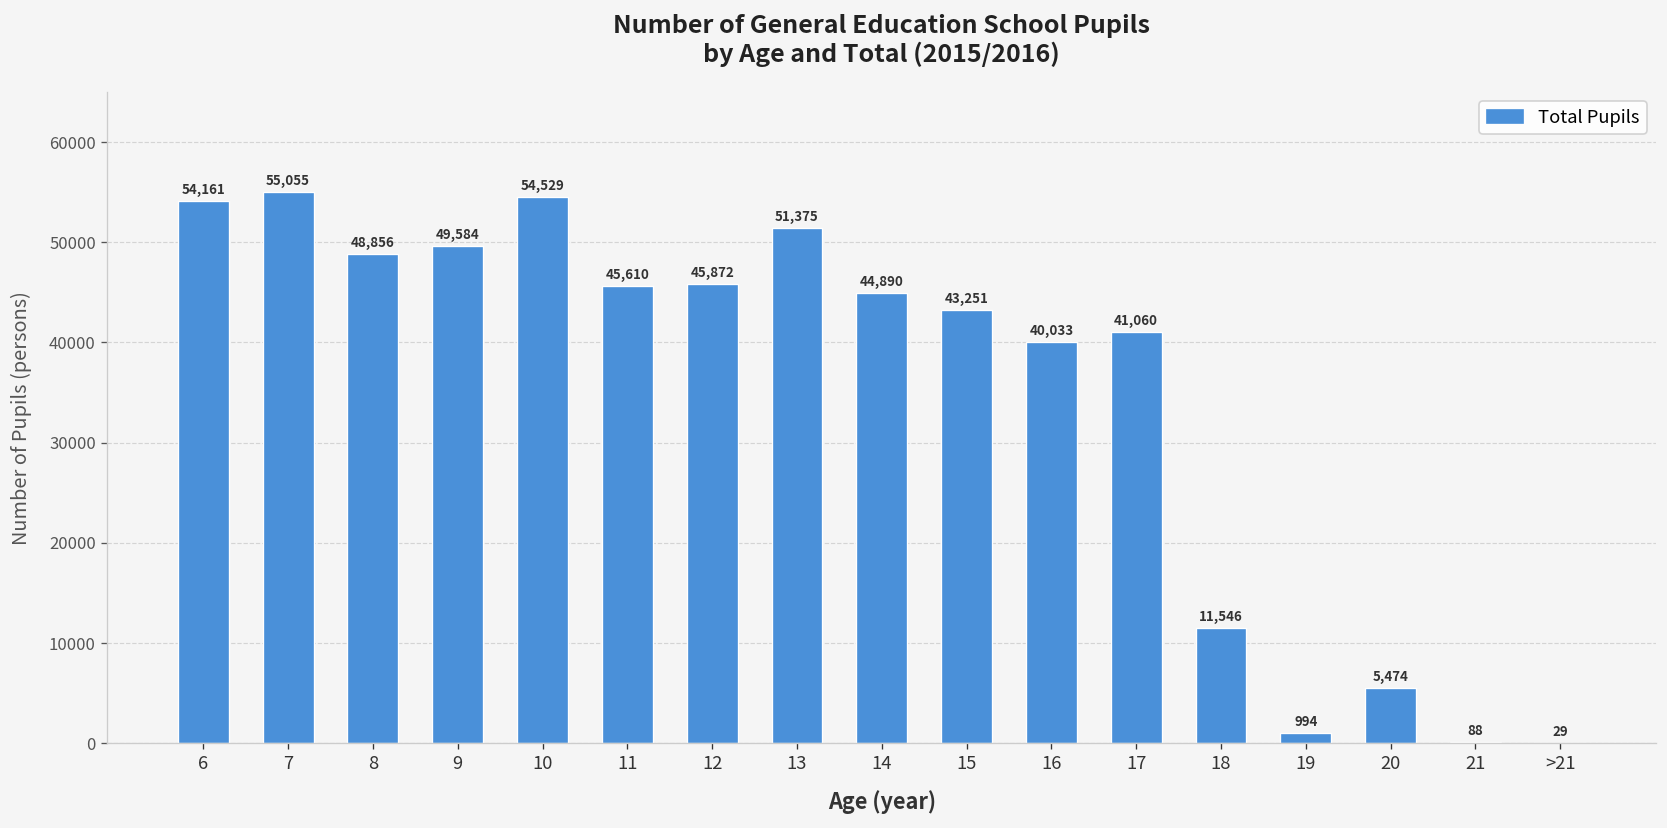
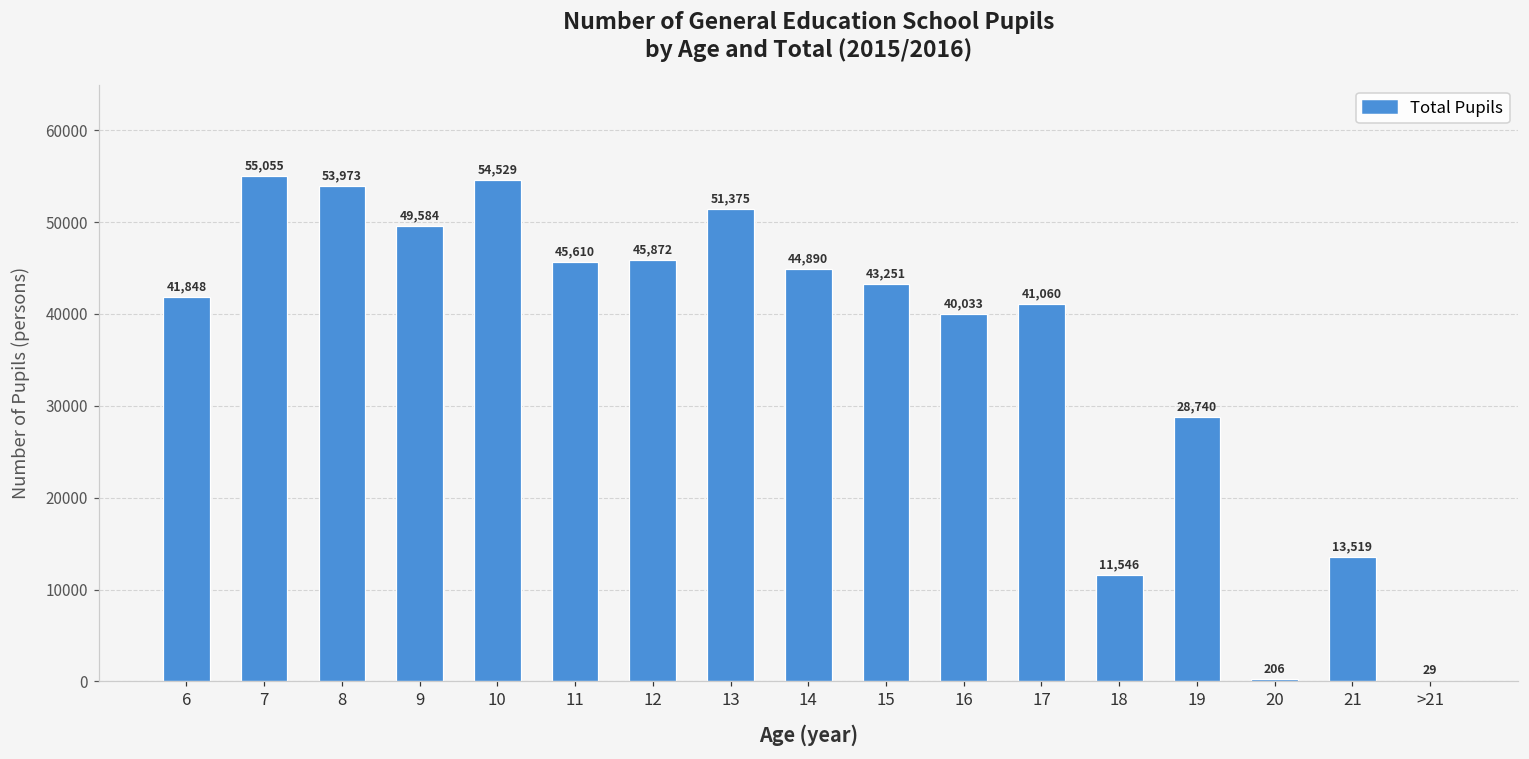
  {
-   "6": "54,161",
+   "6": "41,848",
    "7": "55,055",
-   "8": "48,856",
+   "8": "53,973",
    "9": "49,584",
    "10": "54,529",
    "11": "45,610",
    "12": "45,872",
    "13": "51,375",
    "14": "44,890",
    "15": "43,251",
    "16": "40,033",
    "17": "41,060",
    "18": "11,546",
-   "19": "994",
-   "20": "5,474",
-   "21": "88",
+   "19": "28,740",
+   "20": "206",
+   "21": "13,519",
    ">21": "29"
  }
